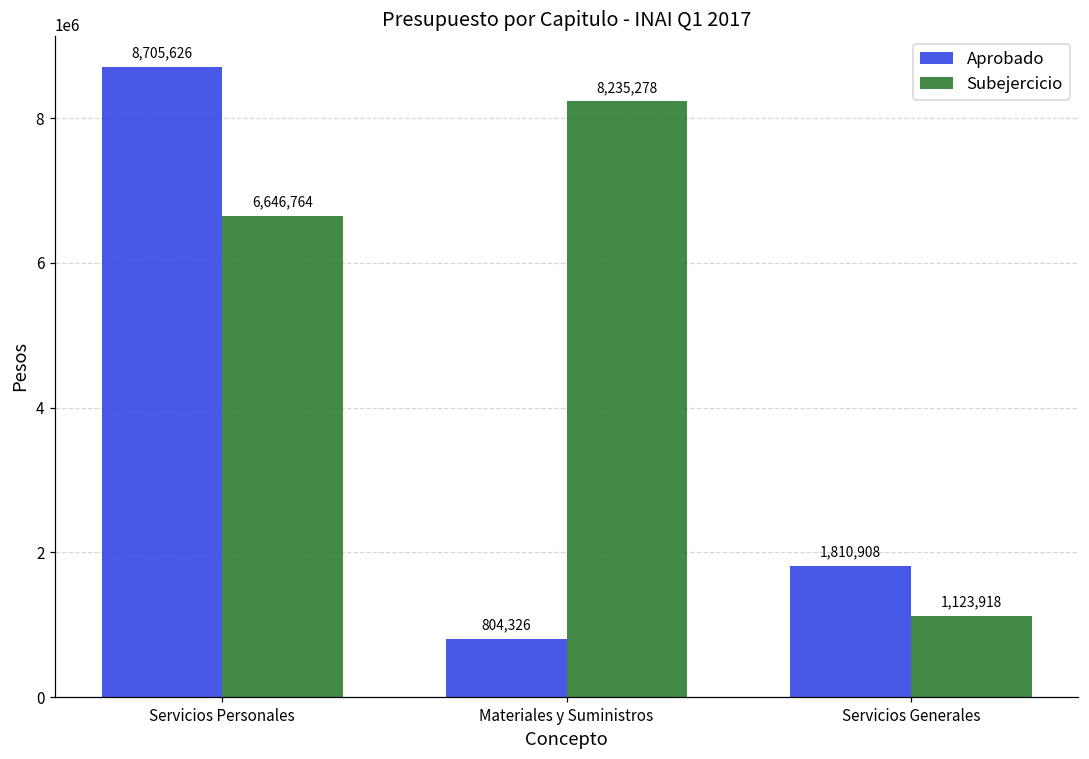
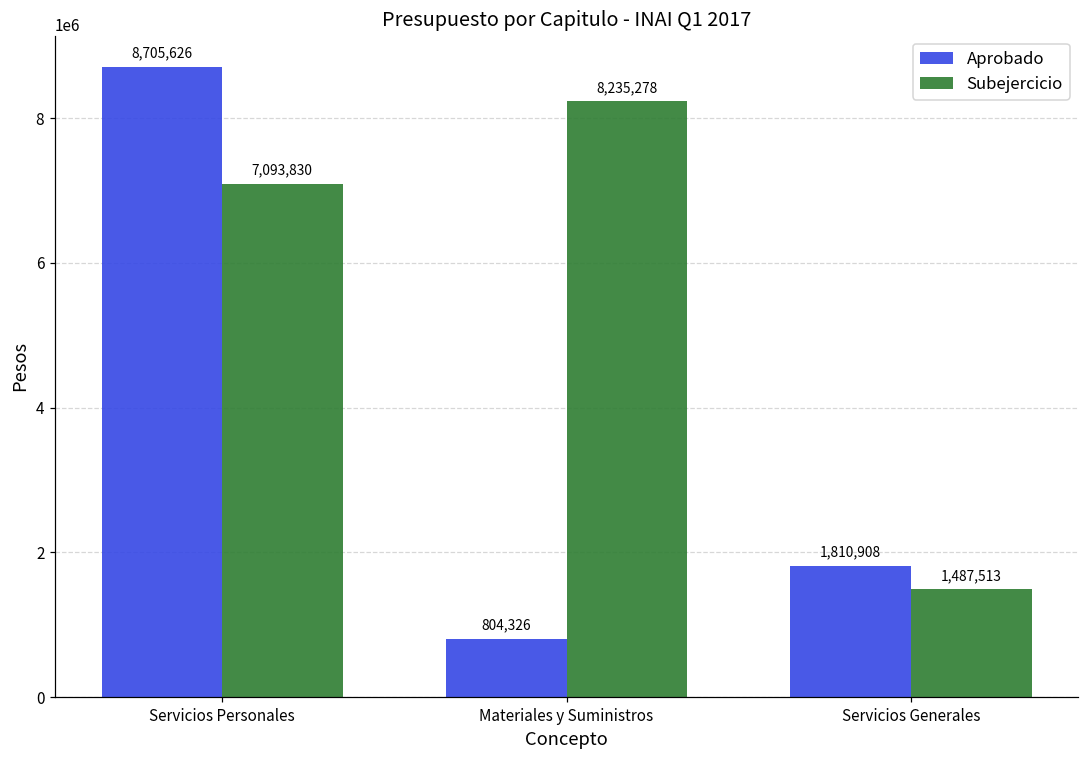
  {
    "Aprobado": {
      "Servicios Personales": "8,705,626",
      "Materiales y Suministros": "804,326",
      "Servicios Generales": "1,810,908"
    },
    "Subejercicio": {
-     "Servicios Personales": "6,646,764",
+     "Servicios Personales": "7,093,830",
      "Materiales y Suministros": "8,235,278",
-     "Servicios Generales": "1,123,918"
+     "Servicios Generales": "1,487,513"
    }
  }
